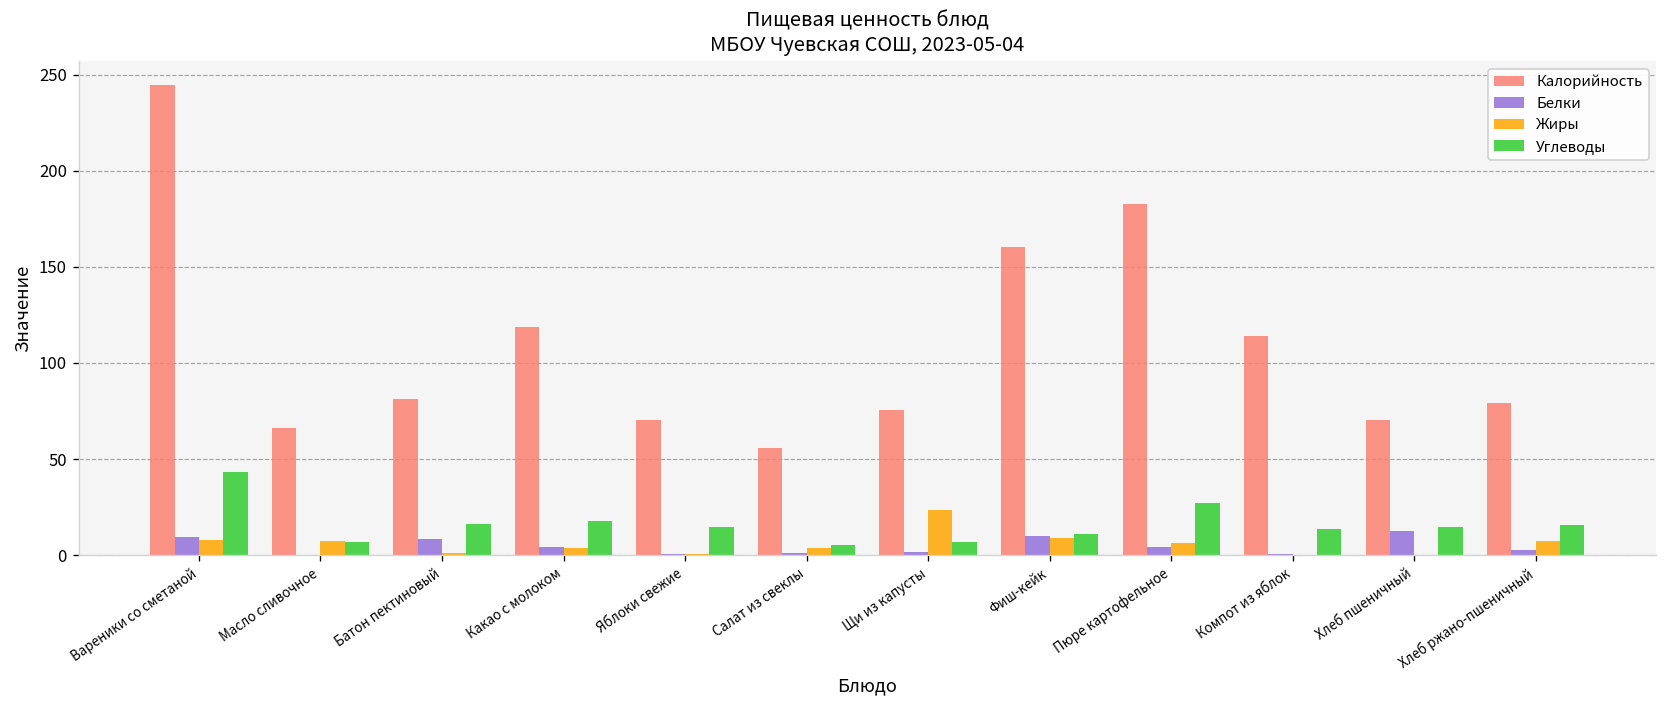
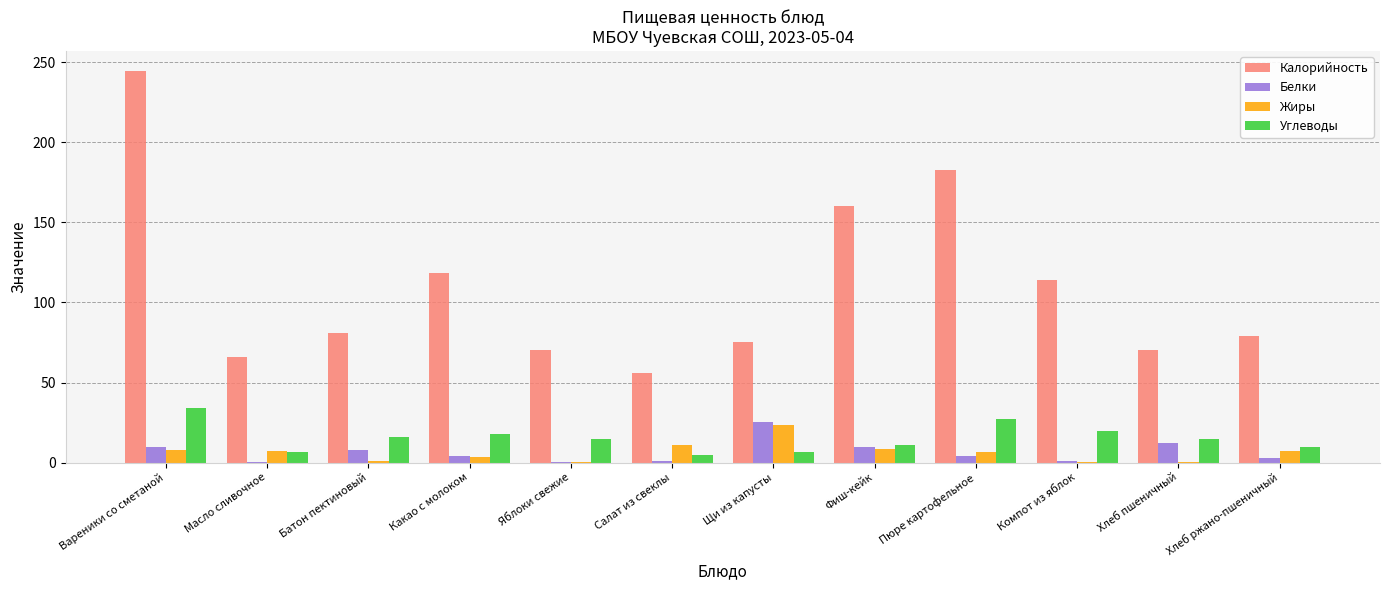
  {
    "Калорийность": {
      "Вареники со сметаной": 245,
      "Масло сливочное": 66,
      "Батон пектиновый": 81,
      "Какао с молоком": 119,
      "Яблоки свежие": 71,
      "Салат из свеклы": 56,
      "Щи из капусты": 75,
      "Фиш-кейк": 160,
      "Пюре картофельное": 183,
      "Компот из яблок": 114,
      "Хлеб пшеничный": 71,
      "Хлеб ржано-пшеничный": 79
    },
    "Белки": {
      "Вареники со сметаной": 10,
      "Батон пектиновый": 8,
      "Какао с молоком": 4,
-     "Щи из капусты": 1,
+     "Щи из капусты": 26,
      "Фиш-кейк": 10,
      "Пюре картофельное": 4,
      "Хлеб пшеничный": 13,
      "Хлеб ржано-пшеничный": 3
    },
    "Жиры": {
      "Вареники со сметаной": 8,
      "Масло сливочное": 7,
      "Какао с молоком": 4,
-     "Салат из свеклы": 4,
+     "Салат из свеклы": 11,
      "Щи из капусты": 24,
      "Фиш-кейк": 9,
      "Пюре картофельное": 6,
      "Хлеб ржано-пшеничный": 7
    },
    "Углеводы": {
-     "Вареники со сметаной": 43,
+     "Вареники со сметаной": 34,
      "Масло сливочное": 7,
      "Батон пектиновый": 16,
      "Какао с молоком": 18,
      "Яблоки свежие": 15,
      "Салат из свеклы": 5,
      "Щи из капусты": 7,
      "Фиш-кейк": 11,
      "Пюре картофельное": 27,
-     "Компот из яблок": 13,
+     "Компот из яблок": 20,
      "Хлеб пшеничный": 15,
-     "Хлеб ржано-пшеничный": 16
+     "Хлеб ржано-пшеничный": 10
    }
  }
